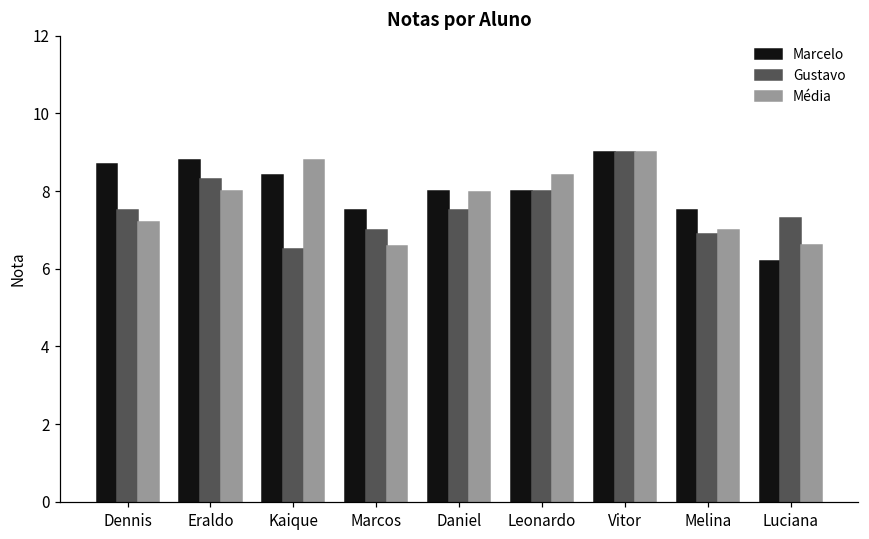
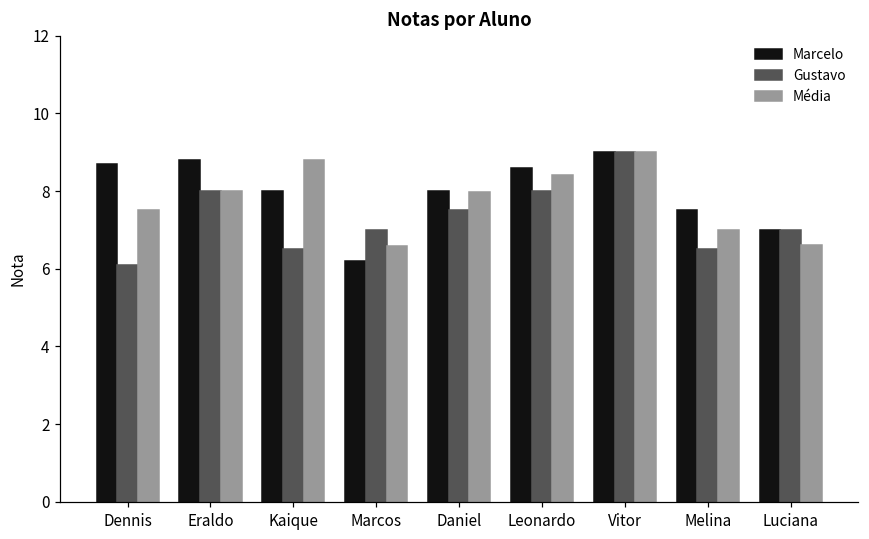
  {
    "Marcelo": {
      "Dennis": 8.7,
      "Eraldo": 8.8,
-     "Kaique": 8.4,
-     "Marcos": 7.5,
+     "Kaique": 8.0,
+     "Marcos": 6.2,
      "Daniel": 8.0,
-     "Leonardo": 8.0,
+     "Leonardo": 8.6,
      "Vitor": 9.0,
      "Melina": 7.5,
-     "Luciana": 6.2
+     "Luciana": 7.0
    },
    "Gustavo": {
-     "Dennis": 7.5,
-     "Eraldo": 8.3,
+     "Dennis": 6.1,
+     "Eraldo": 8.0,
      "Kaique": 6.5,
      "Marcos": 7.0,
      "Daniel": 7.5,
      "Leonardo": 8.0,
      "Vitor": 9.0,
-     "Melina": 6.9,
-     "Luciana": 7.3
+     "Melina": 6.5,
+     "Luciana": 7.0
    },
    "Média": {
-     "Dennis": 7.2,
+     "Dennis": 7.5,
      "Eraldo": 8.0,
      "Kaique": 8.8,
      "Marcos": 6.6,
      "Daniel": 8.0,
      "Leonardo": 8.4,
      "Vitor": 9.0,
      "Melina": 7.0,
      "Luciana": 6.6
    }
  }
